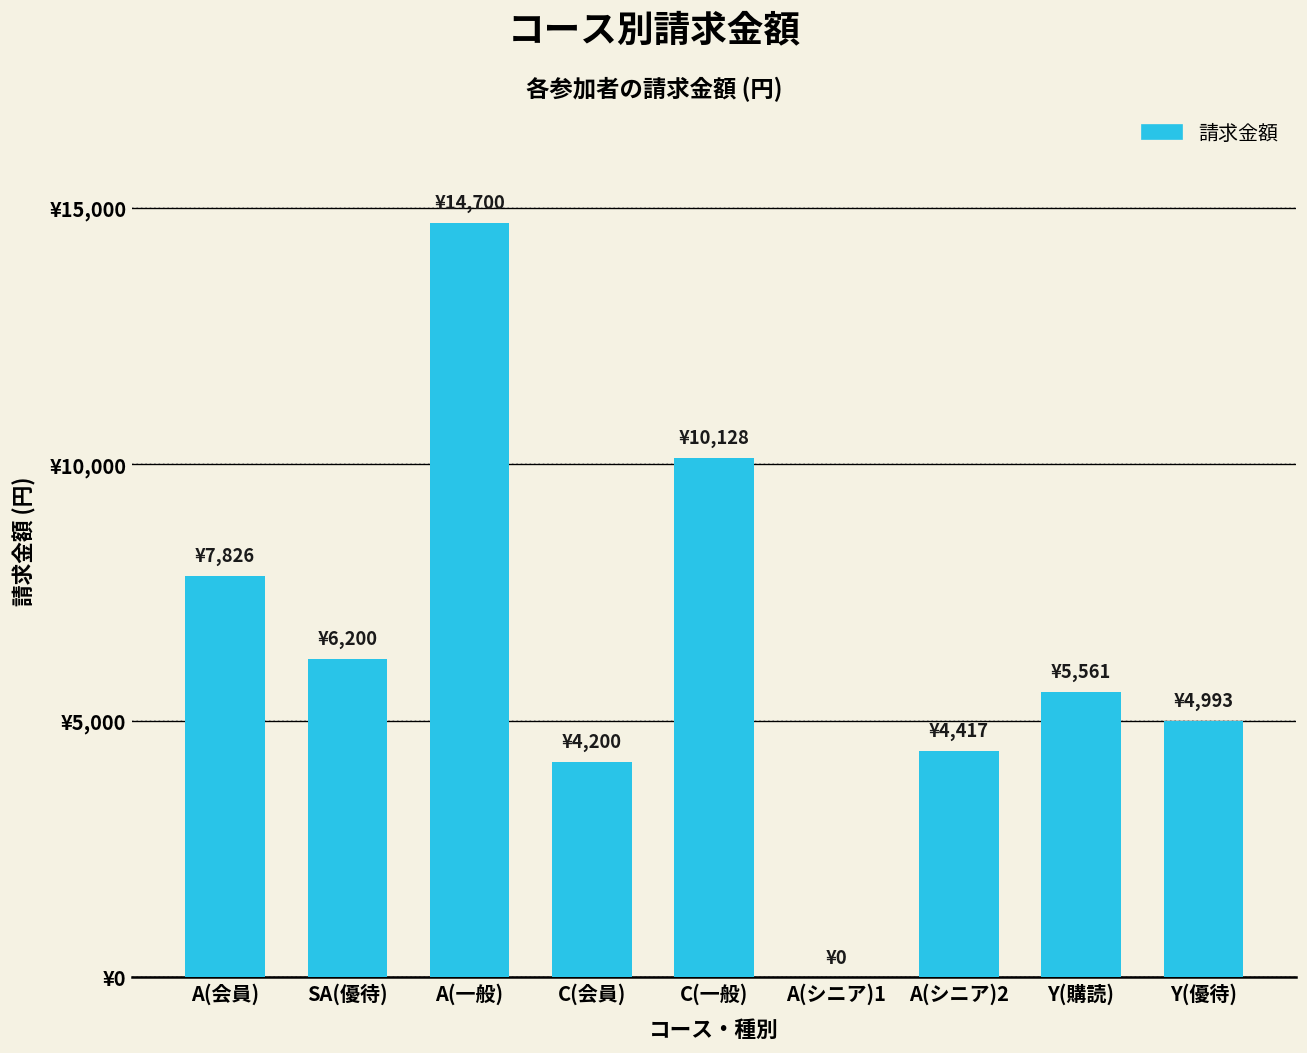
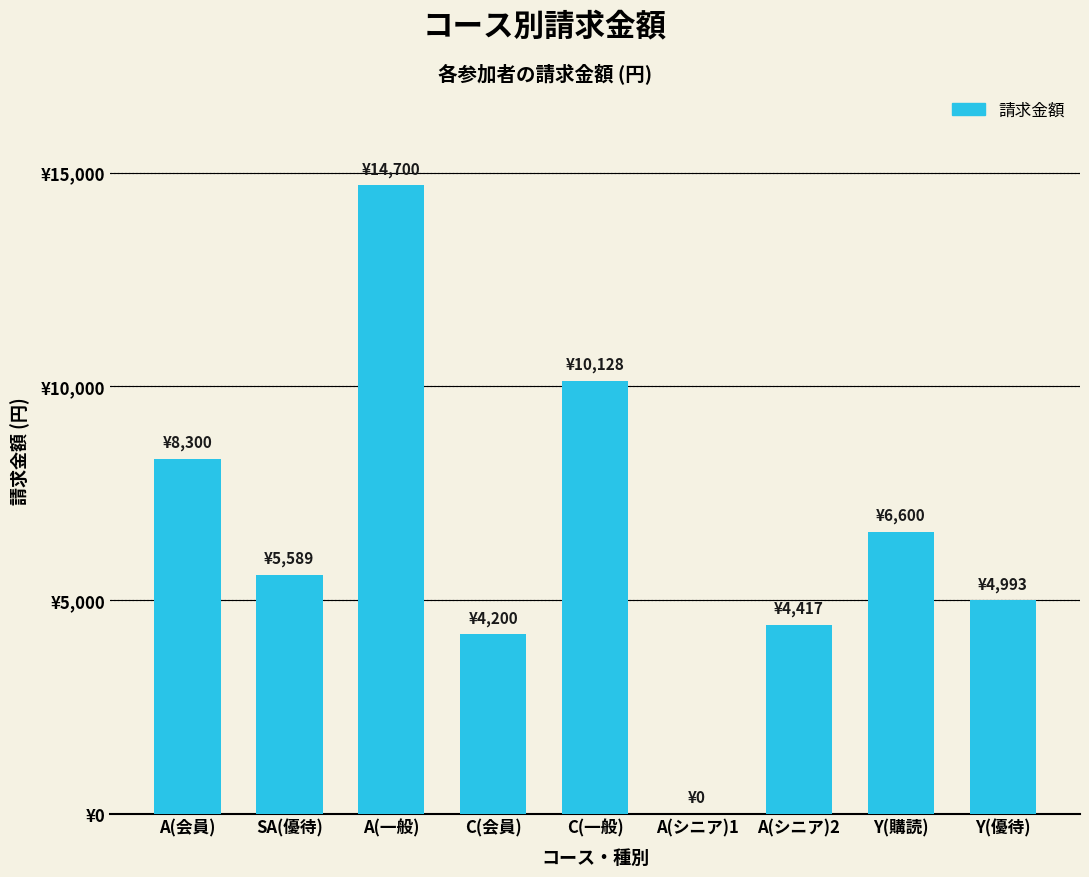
  {
-   "A(会員)": "¥7,826",
-   "SA(優待)": "¥6,200",
+   "A(会員)": "¥8,300",
+   "SA(優待)": "¥5,589",
    "A(一般)": "¥14,700",
    "C(会員)": "¥4,200",
    "C(一般)": "¥10,128",
    "A(シニア)1": "¥0",
    "A(シニア)2": "¥4,417",
-   "Y(購読)": "¥5,561",
+   "Y(購読)": "¥6,600",
    "Y(優待)": "¥4,993"
  }
